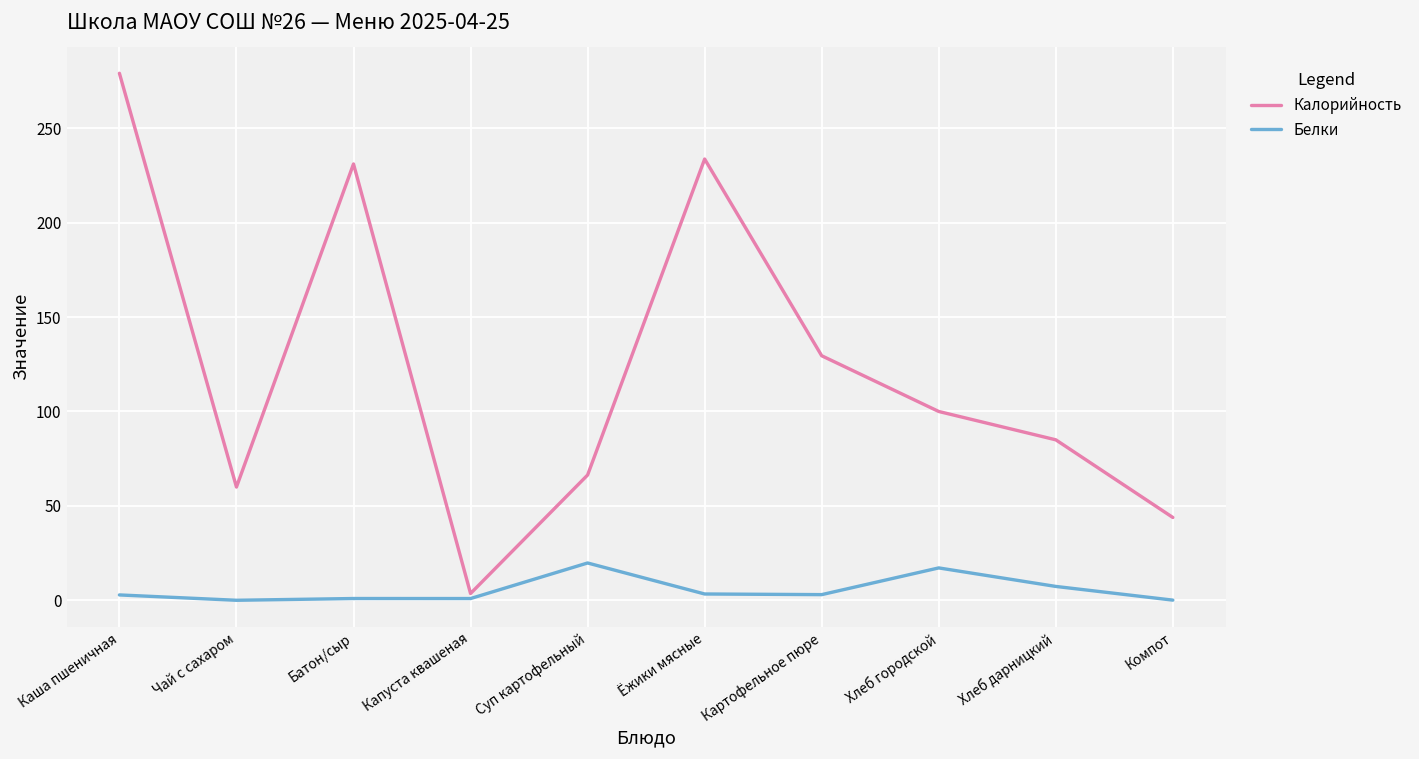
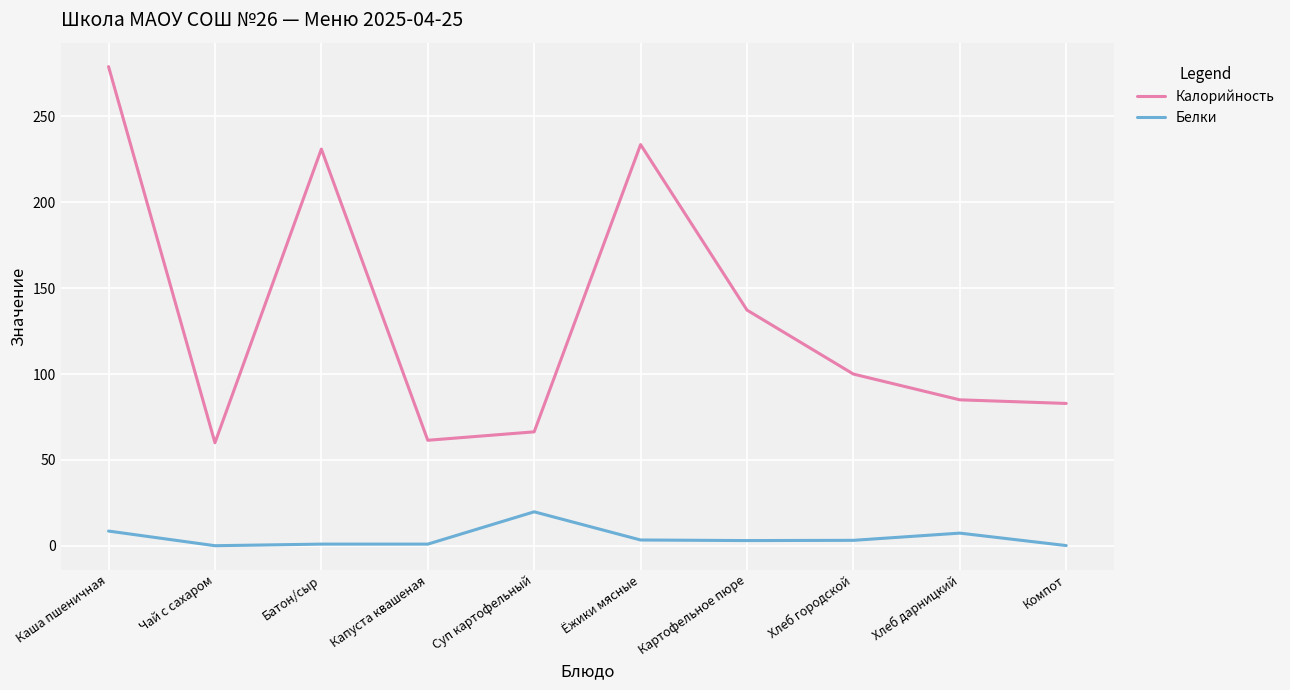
  {
    "Калорийность": {
      "Каша пшеничная": 279,
      "Чай с сахаром": 60,
      "Батон/сыр": 231,
-     "Капуста квашеная": 4,
+     "Капуста квашеная": 61,
      "Суп картофельный": 66,
      "Ёжики мясные": 234,
-     "Картофельное пюре": 129,
+     "Картофельное пюре": 137,
      "Хлеб городской": 100,
      "Хлеб дарницкий": 85,
-     "Компот": 44
+     "Компот": 83
    },
    "Белки": {
-     "Каша пшеничная": 3,
+     "Каша пшеничная": 9,
      "Чай с сахаром": 0,
      "Батон/сыр": 1,
      "Капуста квашеная": 1,
      "Суп картофельный": 20,
      "Ёжики мясные": 3,
      "Картофельное пюре": 3,
-     "Хлеб городской": 17,
+     "Хлеб городской": 3,
      "Хлеб дарницкий": 7,
      "Компот": 0
    }
  }
